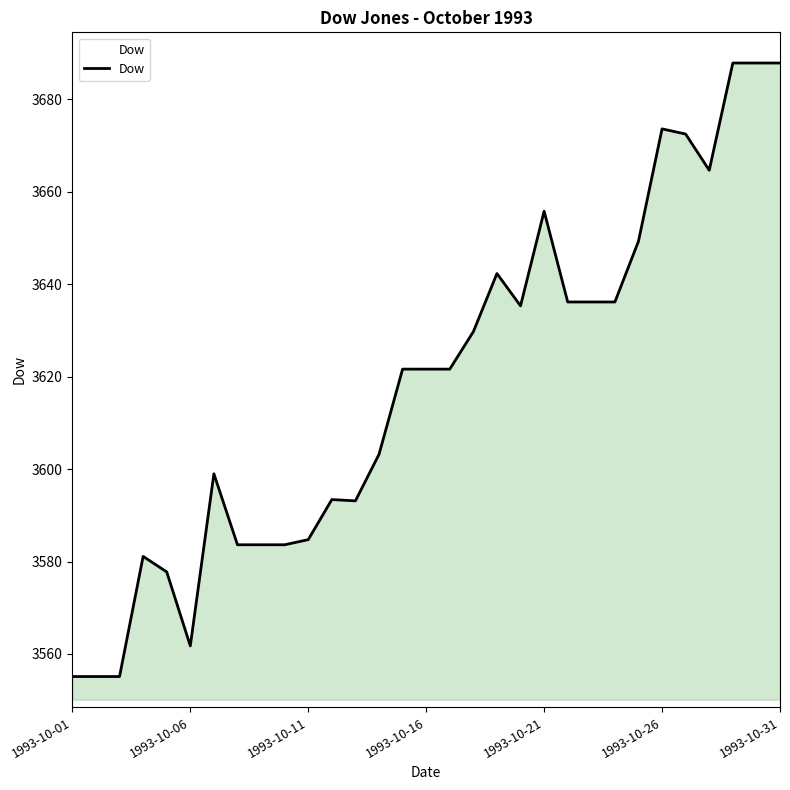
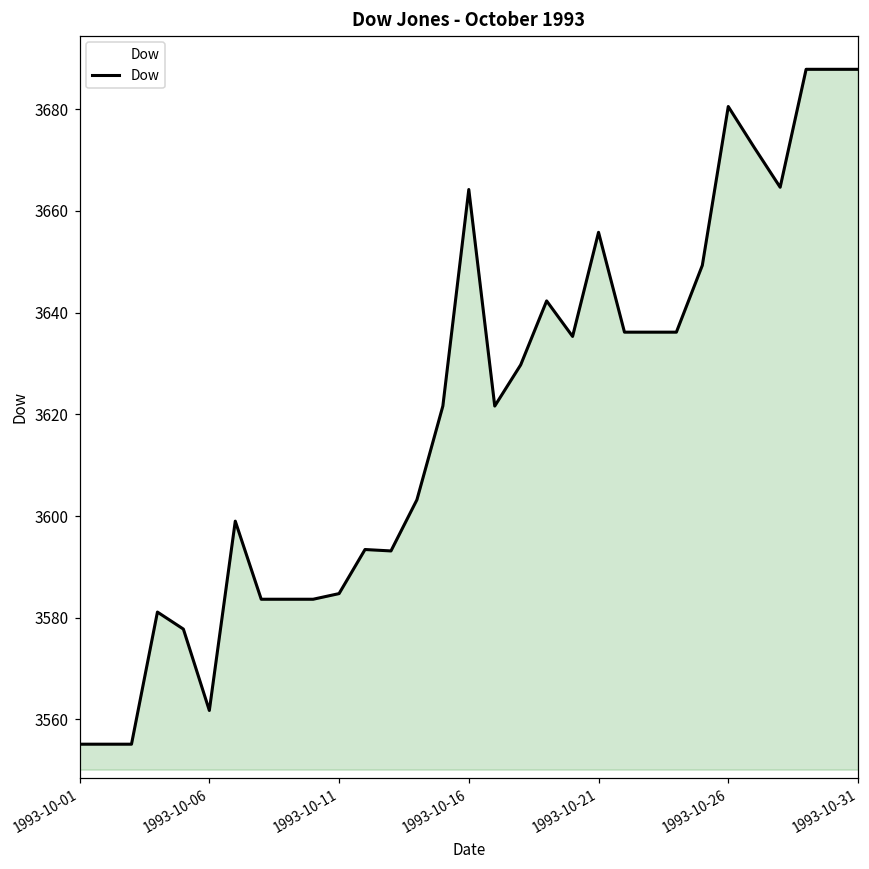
  {
    "1993-10-01": 3555,
    "1993-10-06": 3562,
    "1993-10-11": 3585,
-   "1993-10-16": 3622,
+   "1993-10-16": 3664,
    "1993-10-21": 3656,
-   "1993-10-26": 3674,
+   "1993-10-26": 3681,
    "1993-10-31": 3688
  }
